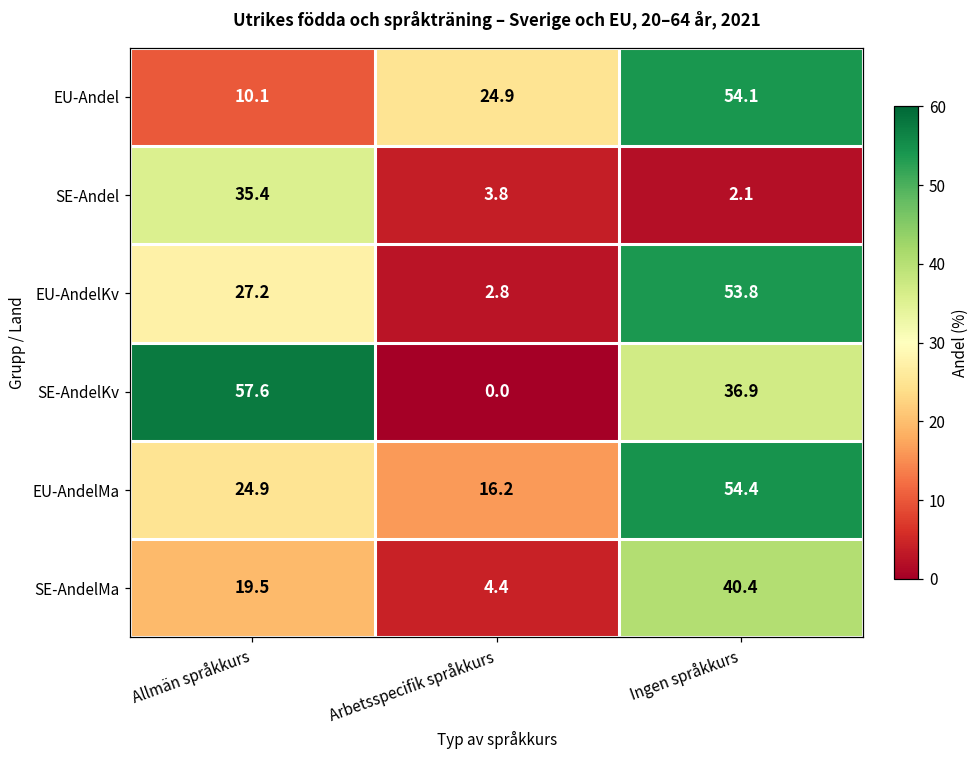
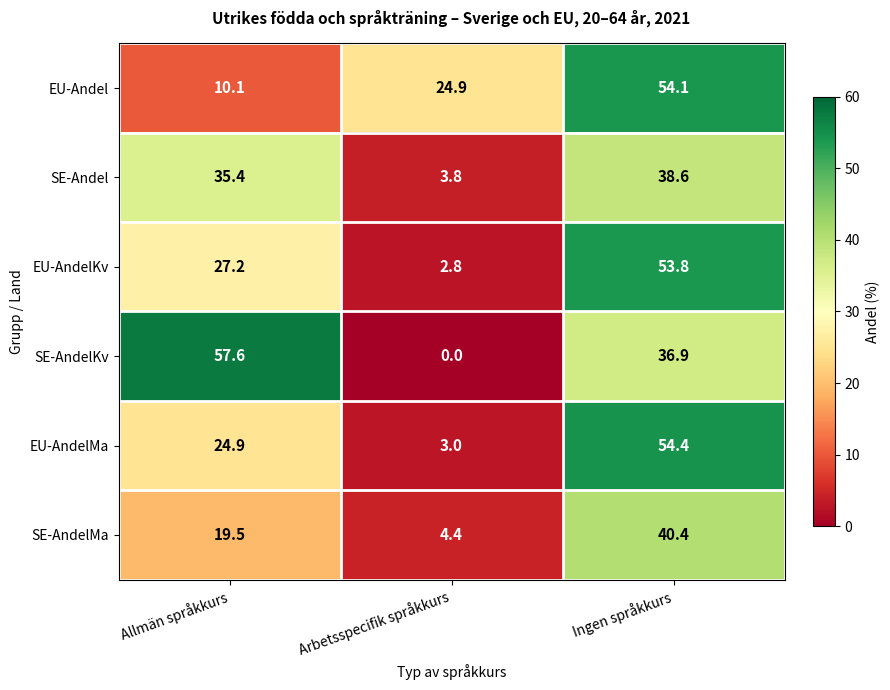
  {
    "EU-Andel": {
      "Allmän språkkurs": 10.1,
      "Arbetsspecifik språkkurs": 24.9,
      "Ingen språkkurs": 54.1
    },
    "SE-Andel": {
      "Allmän språkkurs": 35.4,
      "Arbetsspecifik språkkurs": 3.8,
-     "Ingen språkkurs": 2.1
+     "Ingen språkkurs": 38.6
    },
    "EU-AndelKv": {
      "Allmän språkkurs": 27.2,
      "Arbetsspecifik språkkurs": 2.8,
      "Ingen språkkurs": 53.8
    },
    "SE-AndelKv": {
      "Allmän språkkurs": 57.6,
      "Arbetsspecifik språkkurs": 0.0,
      "Ingen språkkurs": 36.9
    },
    "EU-AndelMa": {
      "Allmän språkkurs": 24.9,
-     "Arbetsspecifik språkkurs": 16.2,
+     "Arbetsspecifik språkkurs": 3.0,
      "Ingen språkkurs": 54.4
    },
    "SE-AndelMa": {
      "Allmän språkkurs": 19.5,
      "Arbetsspecifik språkkurs": 4.4,
      "Ingen språkkurs": 40.4
    }
  }
